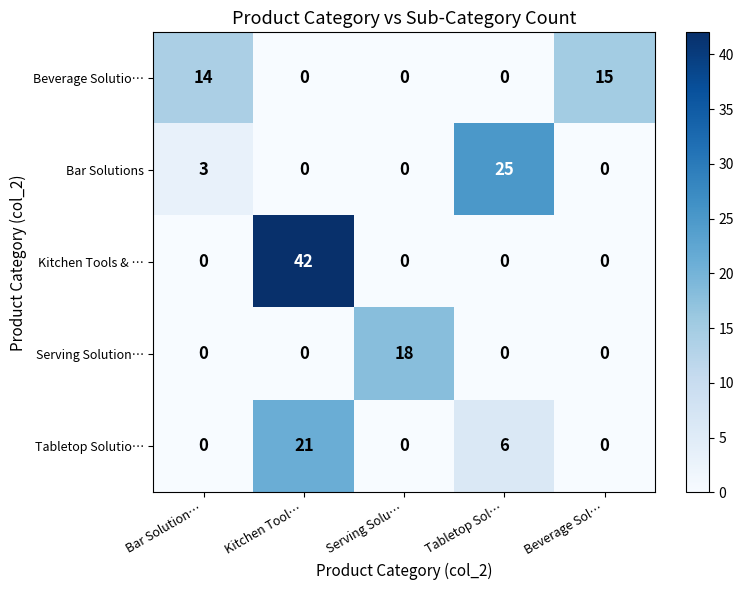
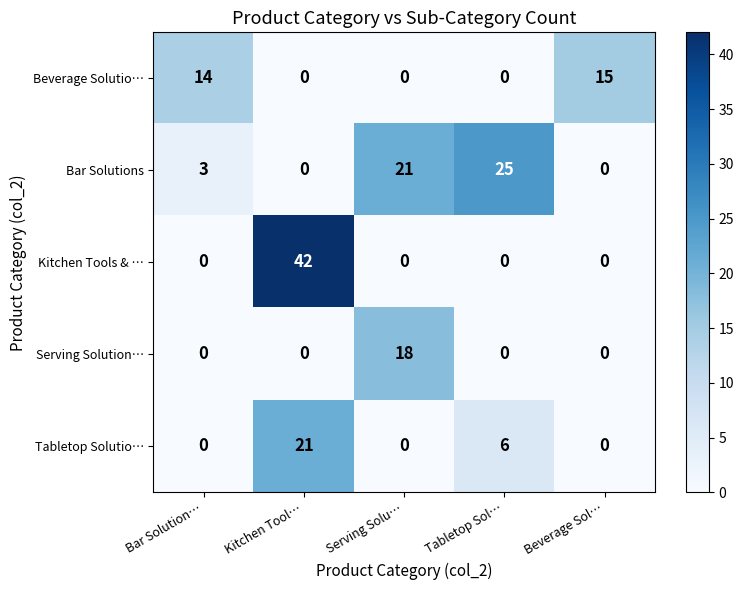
  {
    "Beverage Solutio…": {
      "Bar Solution…": 14,
      "Kitchen Tool…": 0,
      "Serving Solu…": 0,
      "Tabletop Sol…": 0,
      "Beverage Sol…": 15
    },
    "Bar Solutions": {
      "Bar Solution…": 3,
      "Kitchen Tool…": 0,
-     "Serving Solu…": 0,
+     "Serving Solu…": 21,
      "Tabletop Sol…": 25,
      "Beverage Sol…": 0
    },
    "Kitchen Tools & …": {
      "Bar Solution…": 0,
      "Kitchen Tool…": 42,
      "Serving Solu…": 0,
      "Tabletop Sol…": 0,
      "Beverage Sol…": 0
    },
    "Serving Solution…": {
      "Bar Solution…": 0,
      "Kitchen Tool…": 0,
      "Serving Solu…": 18,
      "Tabletop Sol…": 0,
      "Beverage Sol…": 0
    },
    "Tabletop Solutio…": {
      "Bar Solution…": 0,
      "Kitchen Tool…": 21,
      "Serving Solu…": 0,
      "Tabletop Sol…": 6,
      "Beverage Sol…": 0
    }
  }
